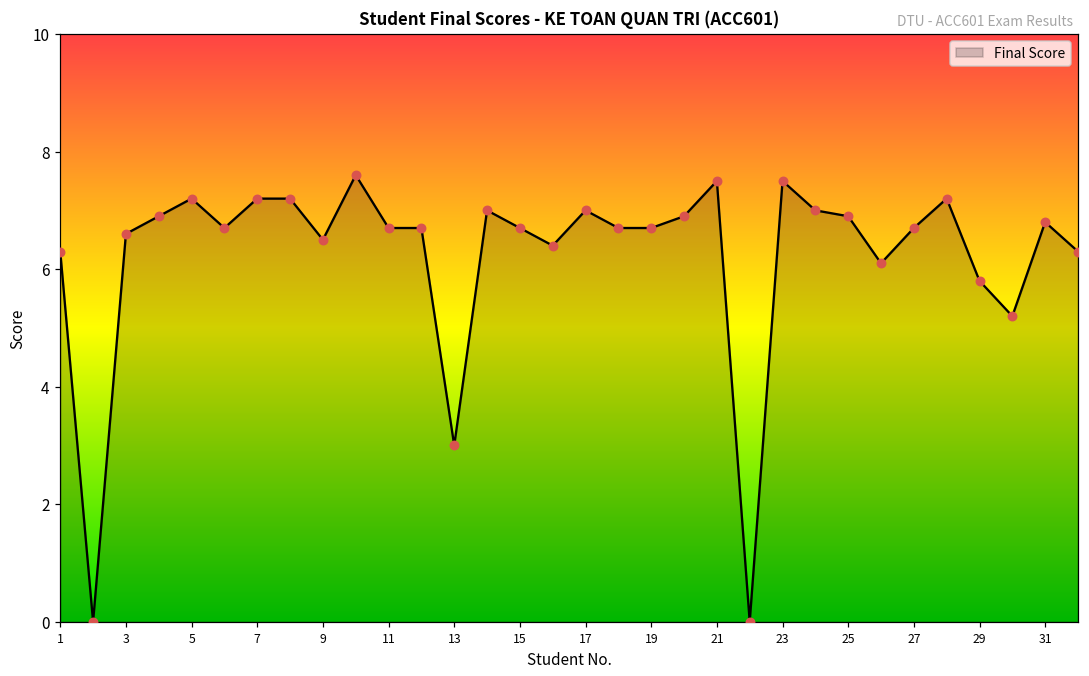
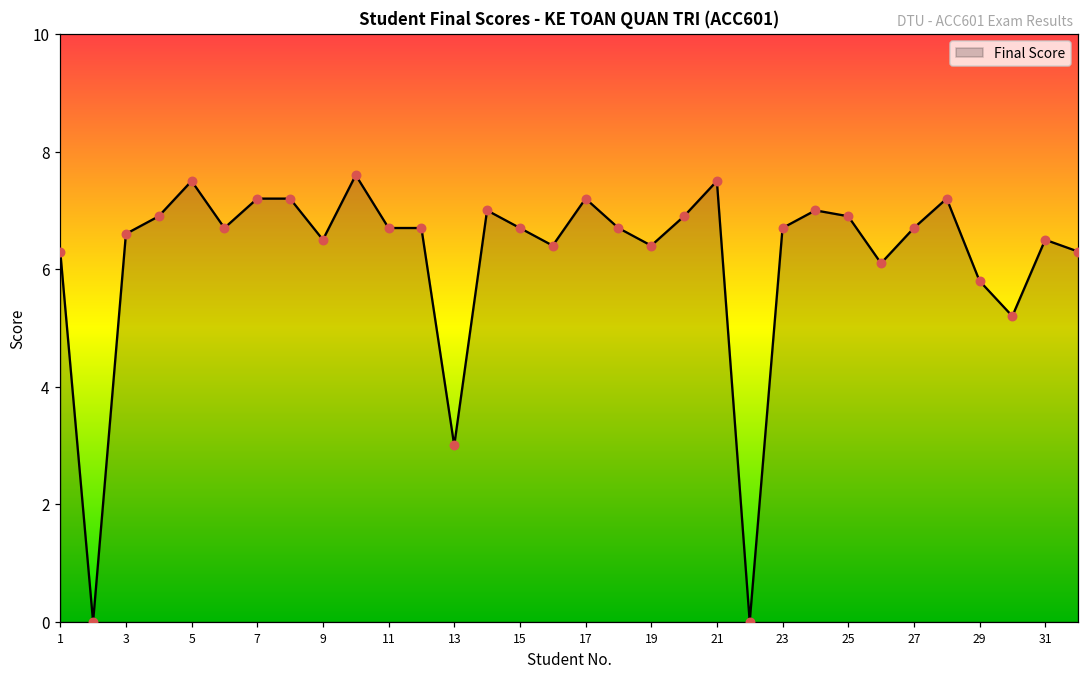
  {
    "1": 6.3,
    "3": 6.6,
-   "5": 7.2,
+   "5": 7.5,
    "7": 7.2,
    "9": 6.5,
    "11": 6.7,
    "13": 3.0,
    "15": 6.7,
-   "17": 7.0,
-   "19": 6.7,
+   "17": 7.2,
+   "19": 6.4,
    "21": 7.5,
-   "23": 7.5,
+   "23": 6.7,
    "25": 6.9,
    "27": 6.7,
    "29": 5.8,
-   "31": 6.8
+   "31": 6.5
  }
